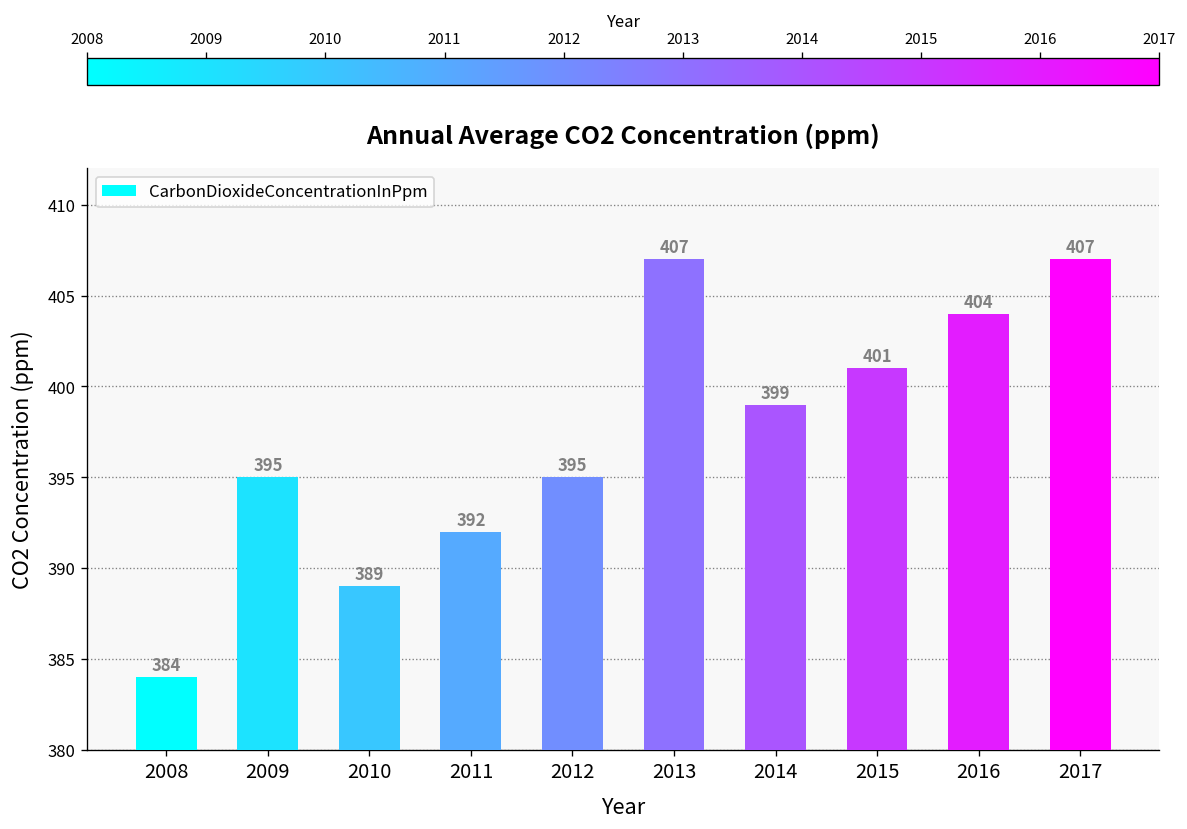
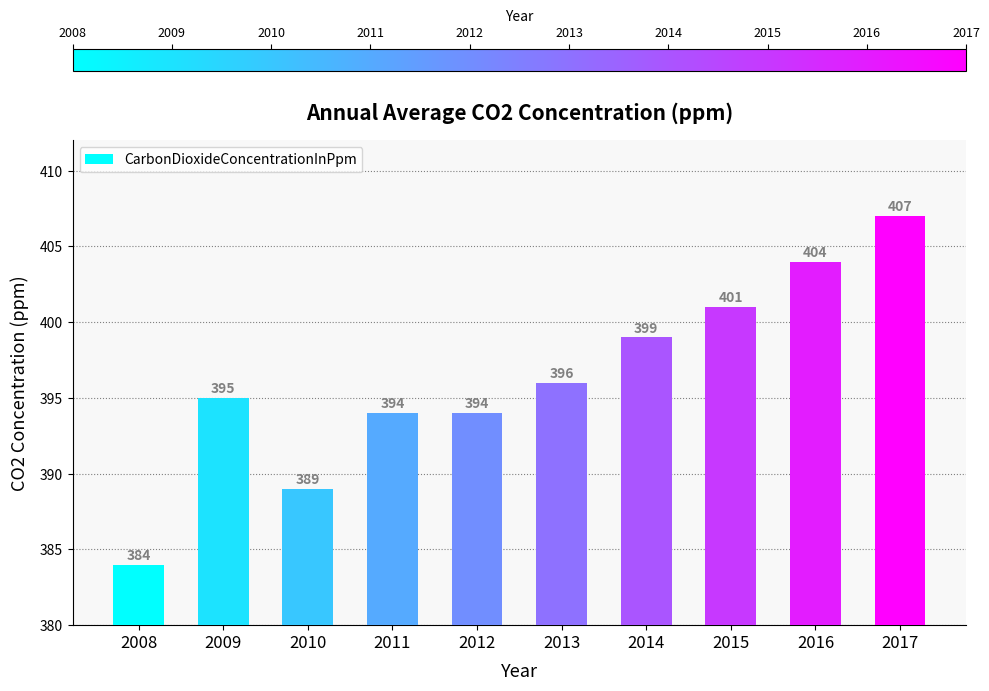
  {
    "2008": 384,
    "2009": 395,
    "2010": 389,
-   "2011": 392,
-   "2012": 395,
-   "2013": 407,
+   "2011": 394,
+   "2012": 394,
+   "2013": 396,
    "2014": 399,
    "2015": 401,
    "2016": 404,
    "2017": 407
  }
